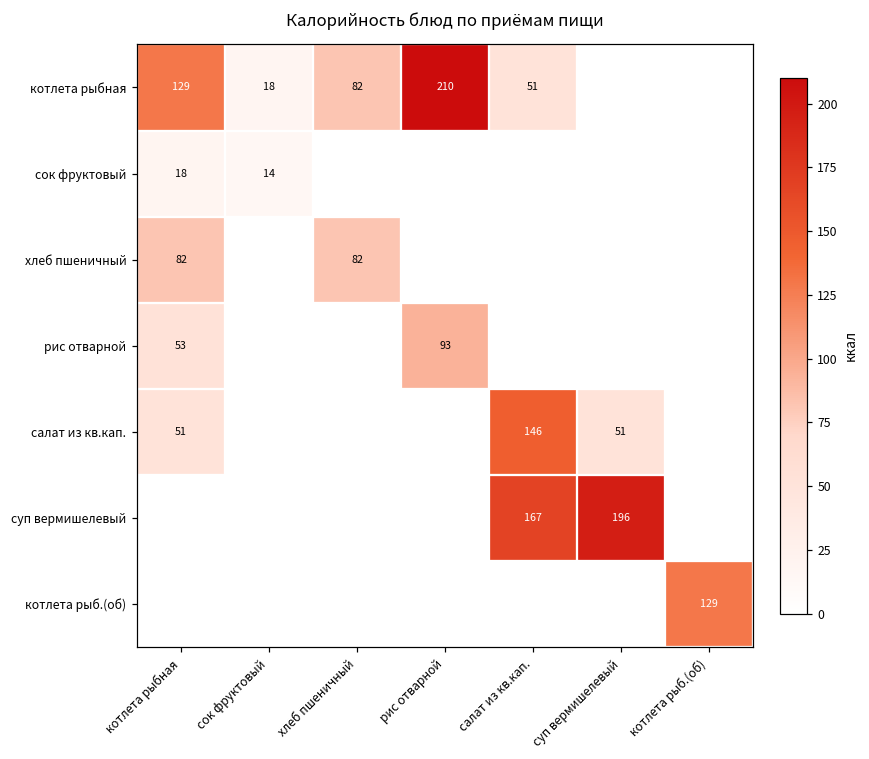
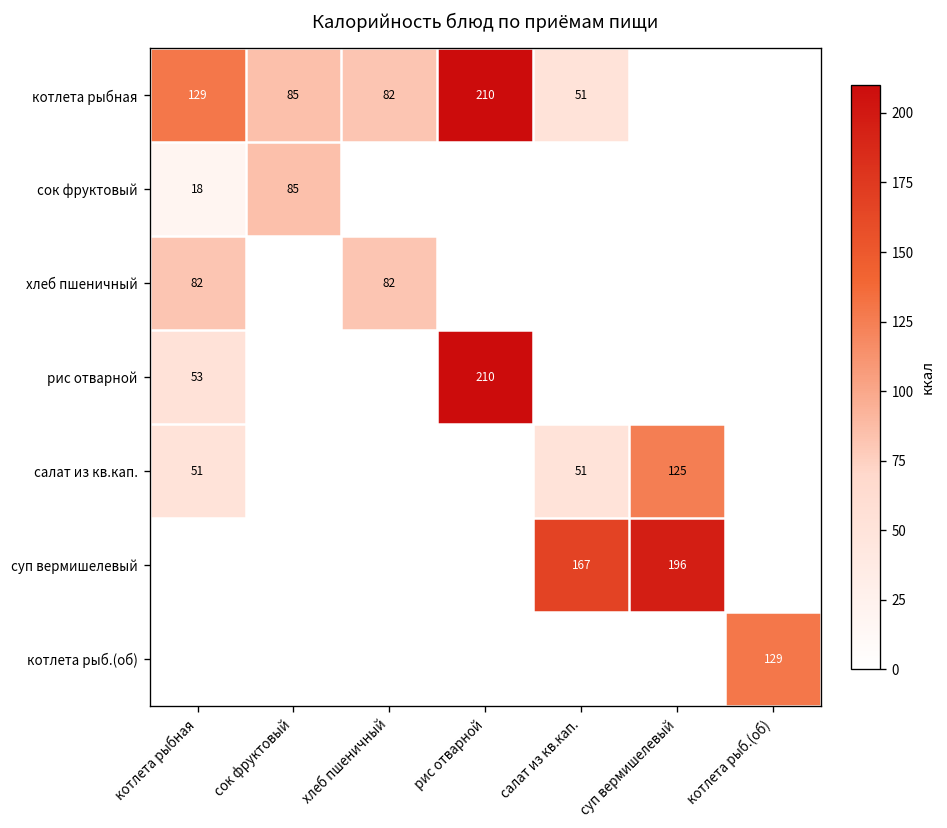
  {
    "котлета рыбная": {
      "котлета рыбная": 129,
-     "сок фруктовый": 18,
+     "сок фруктовый": 85,
      "хлеб пшеничный": 82,
      "рис отварной": 210,
      "салат из кв.кап.": 51
    },
    "сок фруктовый": {
      "котлета рыбная": 18,
-     "сок фруктовый": 14
+     "сок фруктовый": 85
    },
    "хлеб пшеничный": {
      "котлета рыбная": 82,
      "хлеб пшеничный": 82
    },
    "рис отварной": {
      "котлета рыбная": 53,
-     "рис отварной": 93
+     "рис отварной": 210
    },
    "салат из кв.кап.": {
      "котлета рыбная": 51,
-     "салат из кв.кап.": 146,
-     "суп вермишелевый": 51
+     "салат из кв.кап.": 51,
+     "суп вермишелевый": 125
    },
    "суп вермишелевый": {
      "салат из кв.кап.": 167,
      "суп вермишелевый": 196
    },
    "котлета рыб.(об)": {
      "котлета рыб.(об)": 129
    }
  }
